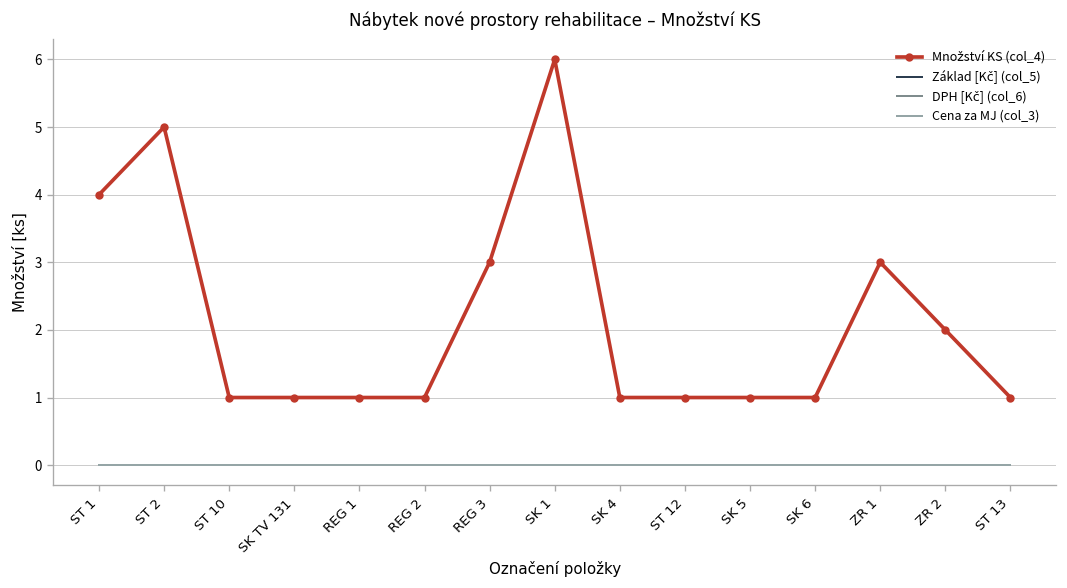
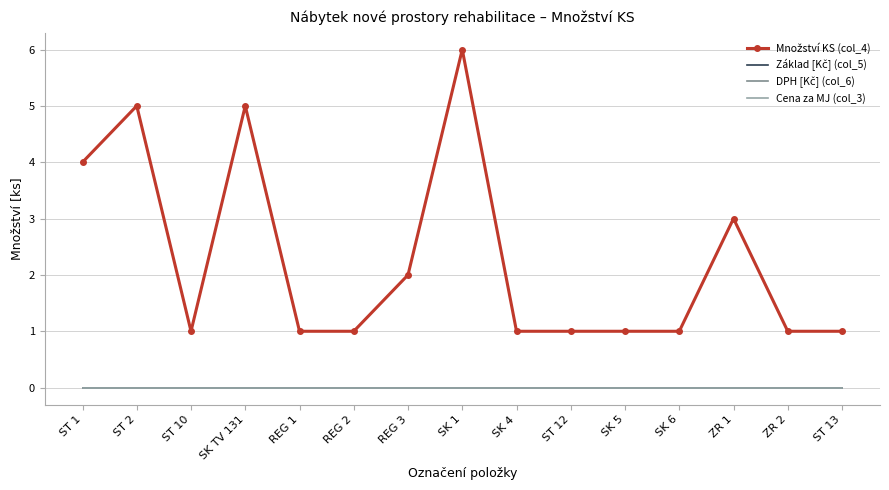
  {
    "Množství KS (col_4)": {
      "ST 1": 4,
      "ST 2": 5,
      "ST 10": 1,
-     "SK TV 131": 1,
+     "SK TV 131": 5,
      "REG 1": 1,
      "REG 2": 1,
-     "REG 3": 3,
+     "REG 3": 2,
      "SK 1": 6,
      "SK 4": 1,
      "ST 12": 1,
      "SK 5": 1,
      "SK 6": 1,
      "ZR 1": 3,
-     "ZR 2": 2,
+     "ZR 2": 1,
      "ST 13": 1
    },
    "Cena za MJ (col_3)": {
      "ST 1": 0,
      "ST 2": 0,
      "ST 10": 0,
      "SK TV 131": 0,
      "REG 1": 0,
      "REG 2": 0,
      "REG 3": 0,
      "SK 1": 0,
      "SK 4": 0,
      "ST 12": 0,
      "SK 5": 0,
      "SK 6": 0,
      "ZR 1": 0,
      "ZR 2": 0,
      "ST 13": 0
    }
  }
